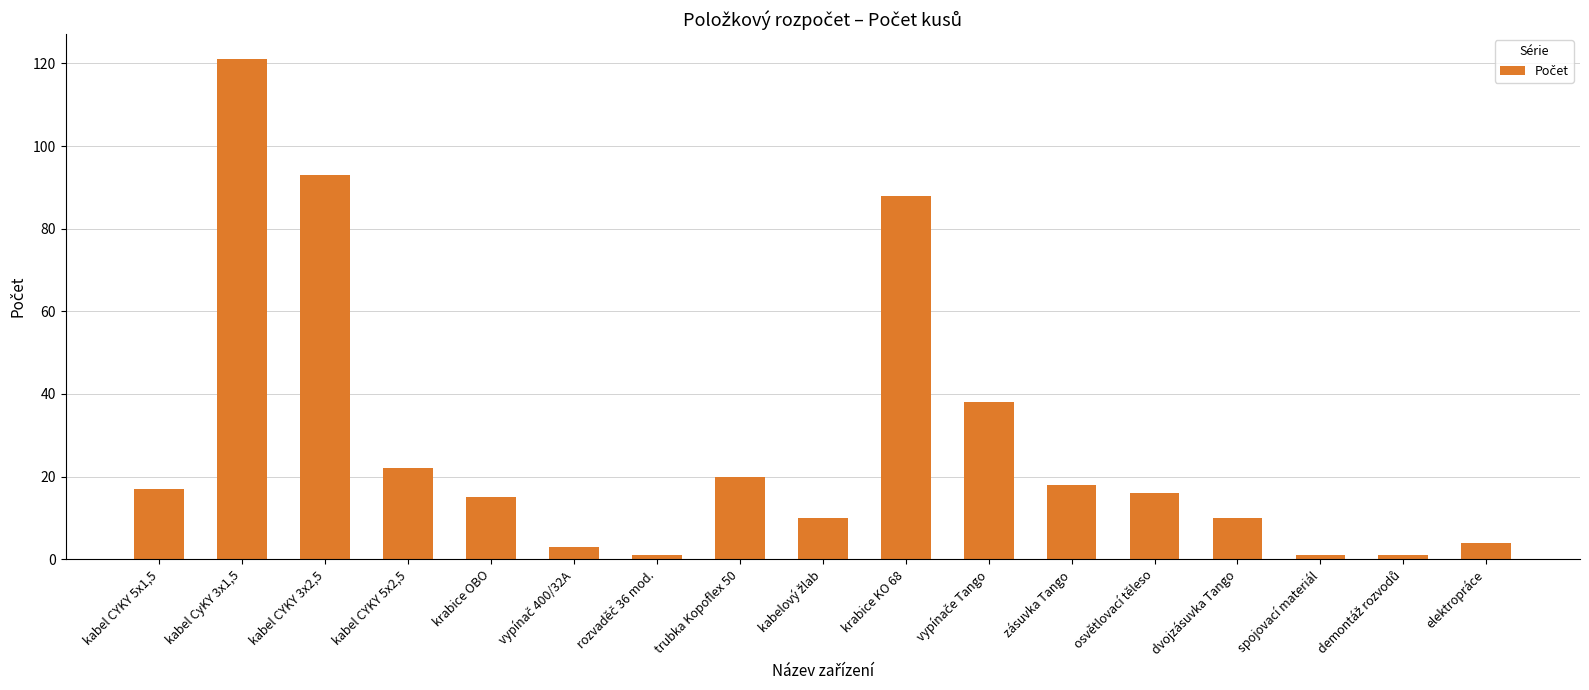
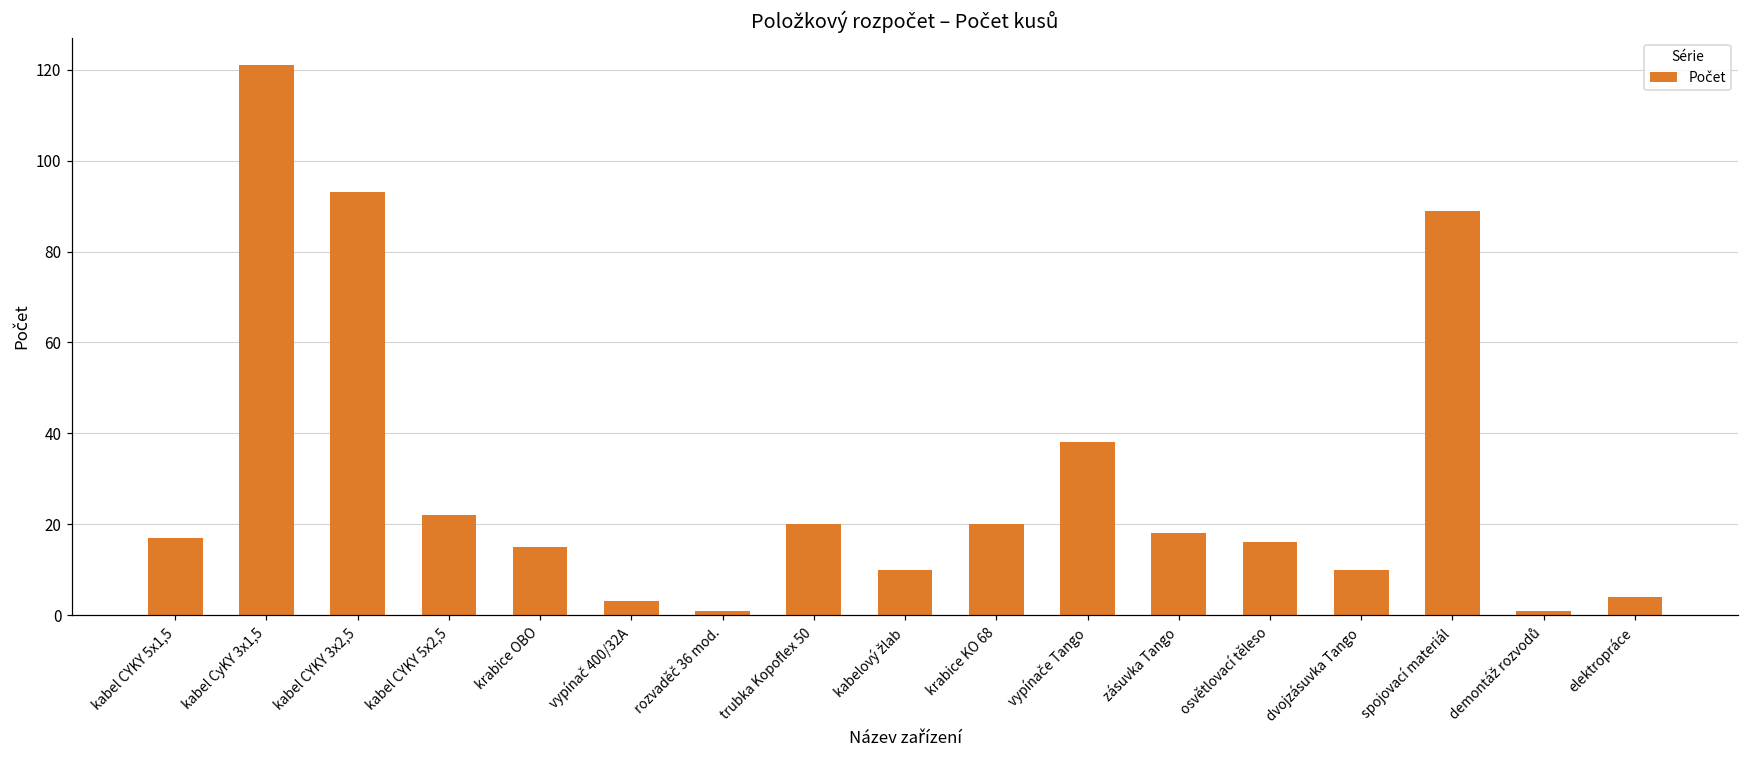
  {
    "kabel CYKY 5x1,5": 17,
    "kabel CyKY 3x1,5": 121,
    "kabel CYKY 3x2,5": 93,
    "kabel CYKY 5x2,5": 22,
    "krabice OBO": 15,
    "vypínač 400/32A": 3,
    "rozvaděč 36 mod.": 1,
    "trubka Kopoflex 50": 20,
    "kabelový žlab": 10,
-   "krabice KO 68": 88,
+   "krabice KO 68": 20,
    "vypínače Tango": 38,
    "zásuvka Tango": 18,
    "osvětlovací těleso": 16,
    "dvojzásuvka Tango": 10,
-   "spojovací materiál": 1,
+   "spojovací materiál": 89,
    "demontáž rozvodů": 1,
    "elektropráce": 4
  }
